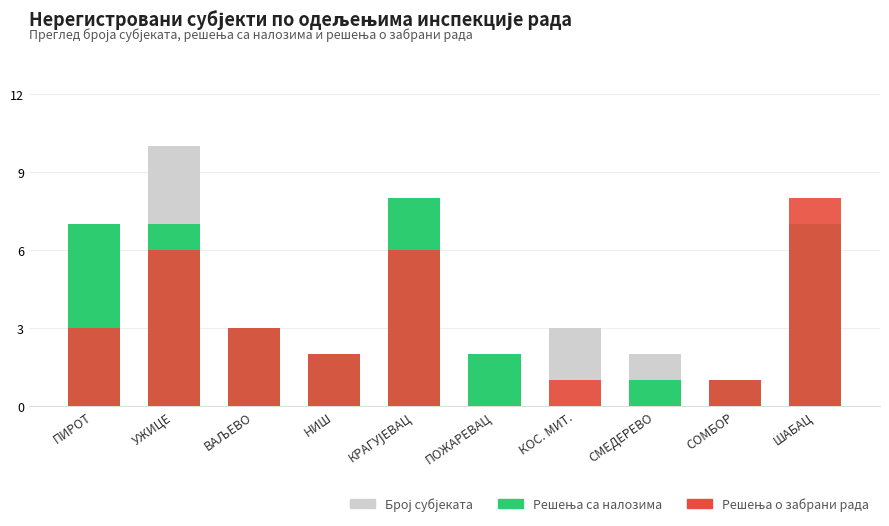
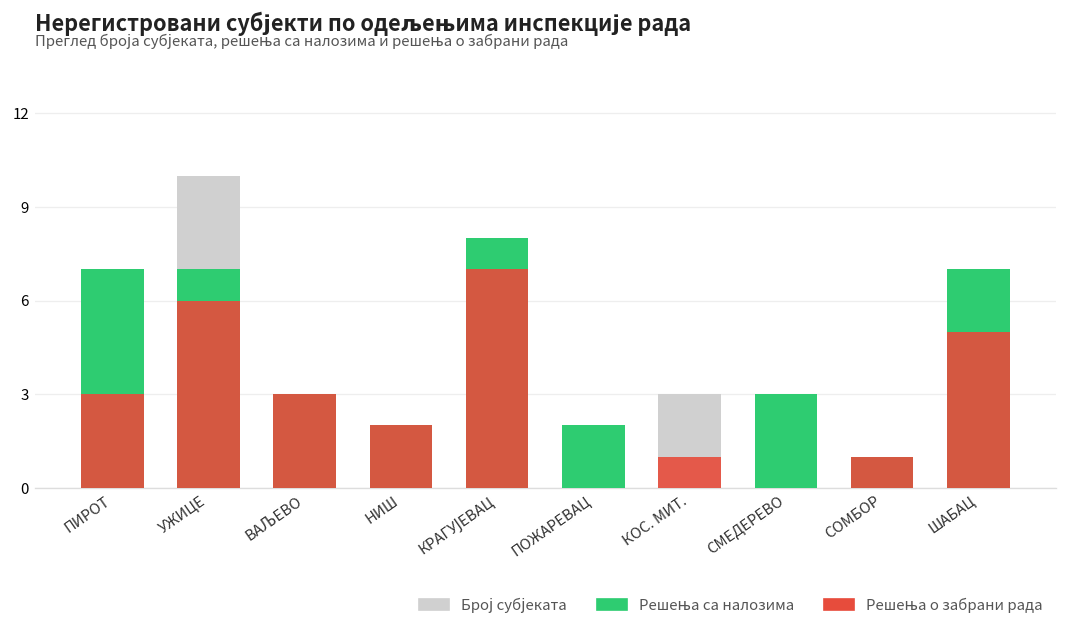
  {
    "Број субјеката": {
      "УЖИЦЕ": 10,
      "ВАЉЕВО": 3,
      "НИШ": 2,
      "КРАГУЈЕВАЦ": 8,
      "КОС. МИТ.": 3,
      "СОМБОР": 1
    },
    "Решења са налозима": {
      "ПИРОТ": 7,
      "ВАЉЕВО": 3,
      "НИШ": 2,
      "КРАГУЈЕВАЦ": 8,
      "ПОЖАРЕВАЦ": 2,
      "КОС. МИТ.": 0,
-     "СМЕДЕРЕВО": 1,
+     "СМЕДЕРЕВО": 3,
      "СОМБОР": 1
    },
    "Решења о забрани рада": {
      "ВАЉЕВО": 3,
      "НИШ": 2,
-     "КРАГУЈЕВАЦ": 6,
+     "КРАГУЈЕВАЦ": 7,
      "ПОЖАРЕВАЦ": 0,
      "СМЕДЕРЕВО": 0,
      "СОМБОР": 1,
-     "ШАБАЦ": 8
+     "ШАБАЦ": 5
    }
  }
